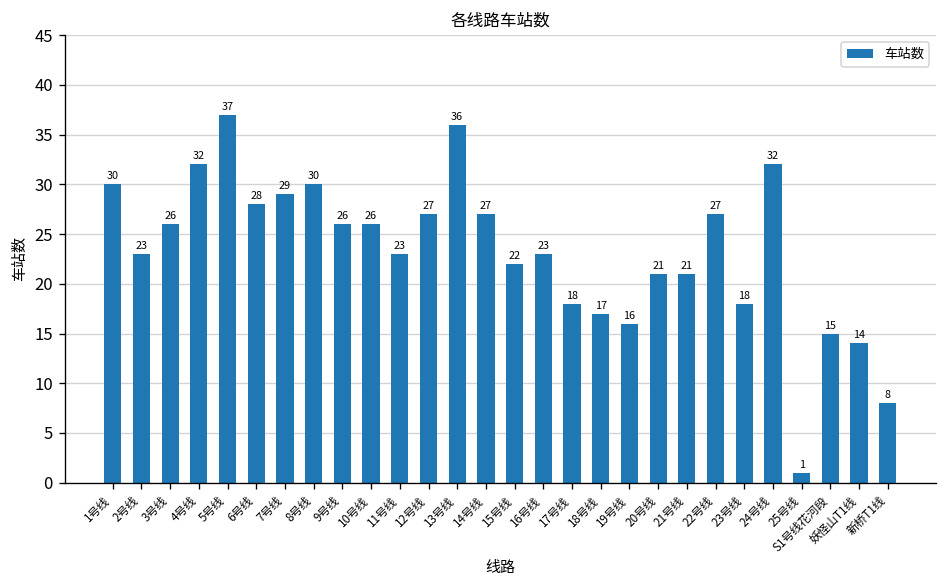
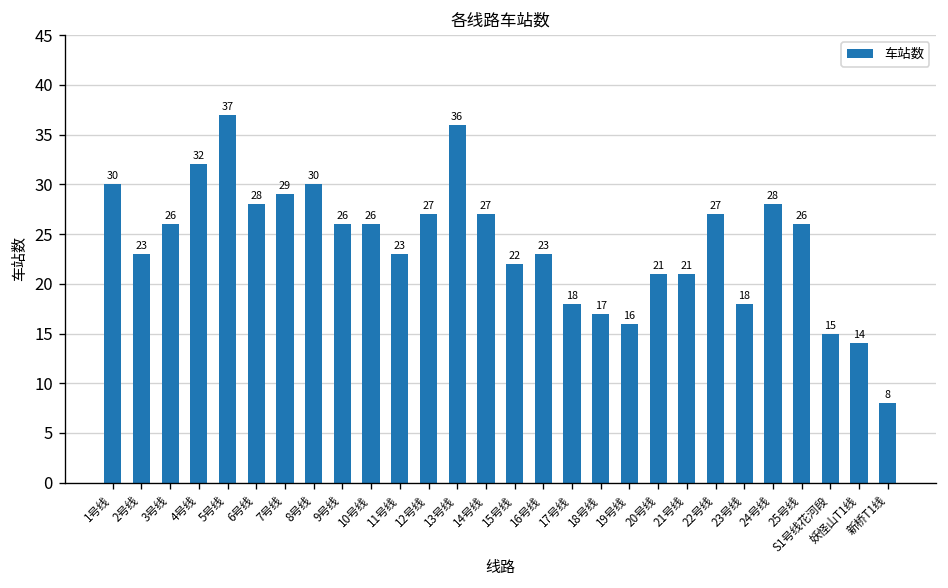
  {
    "1号线": 30,
    "2号线": 23,
    "3号线": 26,
    "4号线": 32,
    "5号线": 37,
    "6号线": 28,
    "7号线": 29,
    "8号线": 30,
    "9号线": 26,
    "10号线": 26,
    "11号线": 23,
    "12号线": 27,
    "13号线": 36,
    "14号线": 27,
    "15号线": 22,
    "16号线": 23,
    "17号线": 18,
    "18号线": 17,
    "19号线": 16,
    "20号线": 21,
    "21号线": 21,
    "22号线": 27,
    "23号线": 18,
-   "24号线": 32,
-   "25号线": 1,
+   "24号线": 28,
+   "25号线": 26,
    "S1号线花河段": 15,
    "妖怪山T1线": 14,
    "新桥T1线": 8
  }
